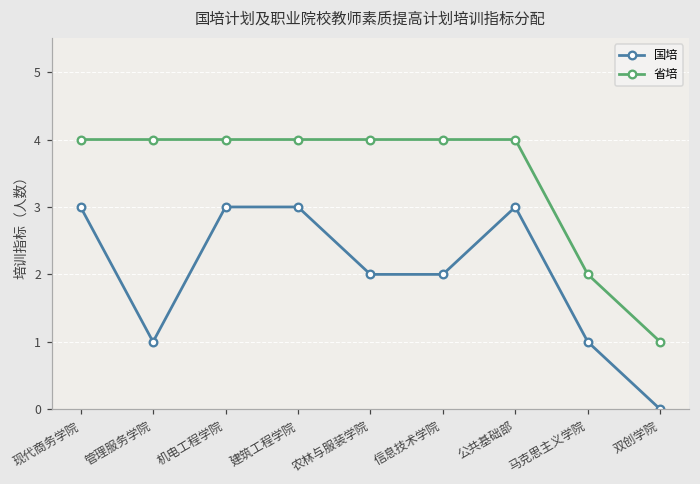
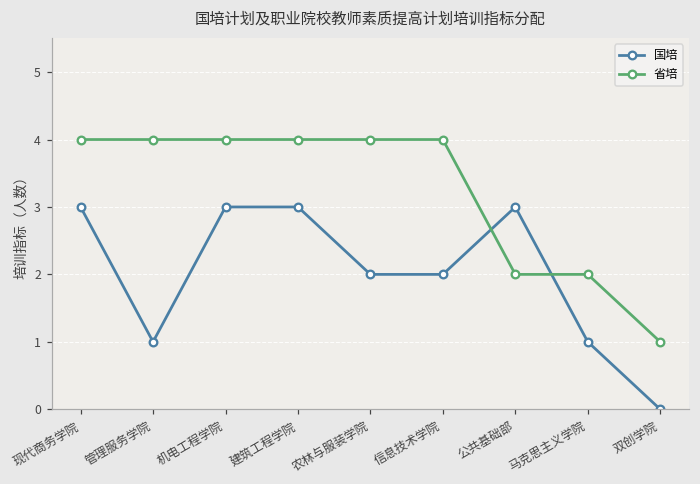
  {
    "国培": {
      "现代商务学院": 3,
      "管理服务学院": 1,
      "机电工程学院": 3,
      "建筑工程学院": 3,
      "农林与服装学院": 2,
      "信息技术学院": 2,
      "公共基础部": 3,
      "马克思主义学院": 1,
      "双创学院": 0
    },
    "省培": {
      "现代商务学院": 4,
      "管理服务学院": 4,
      "机电工程学院": 4,
      "建筑工程学院": 4,
      "农林与服装学院": 4,
      "信息技术学院": 4,
-     "公共基础部": 4,
+     "公共基础部": 2,
      "马克思主义学院": 2,
      "双创学院": 1
    }
  }
